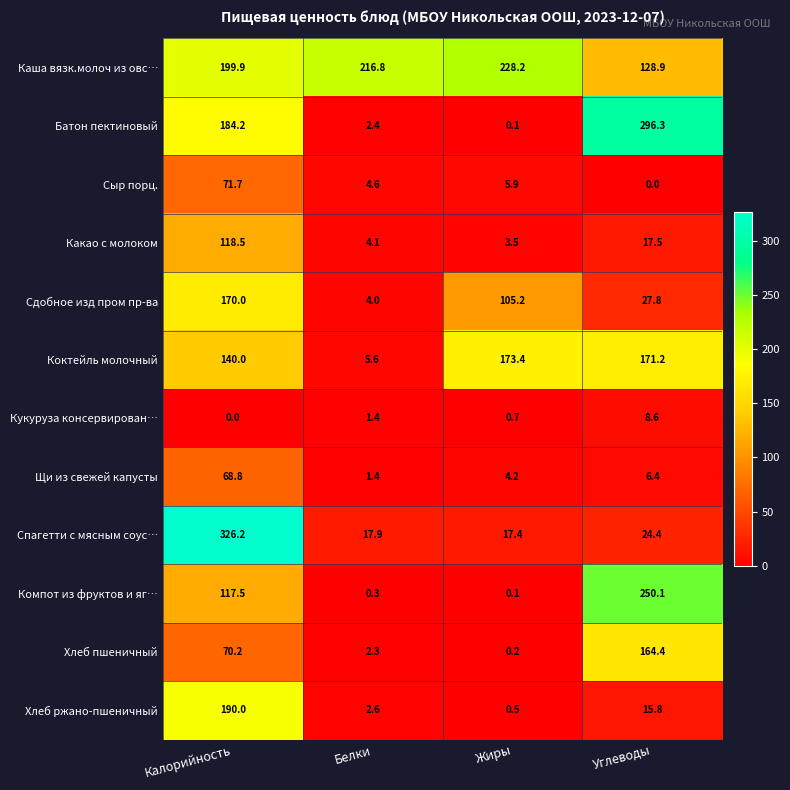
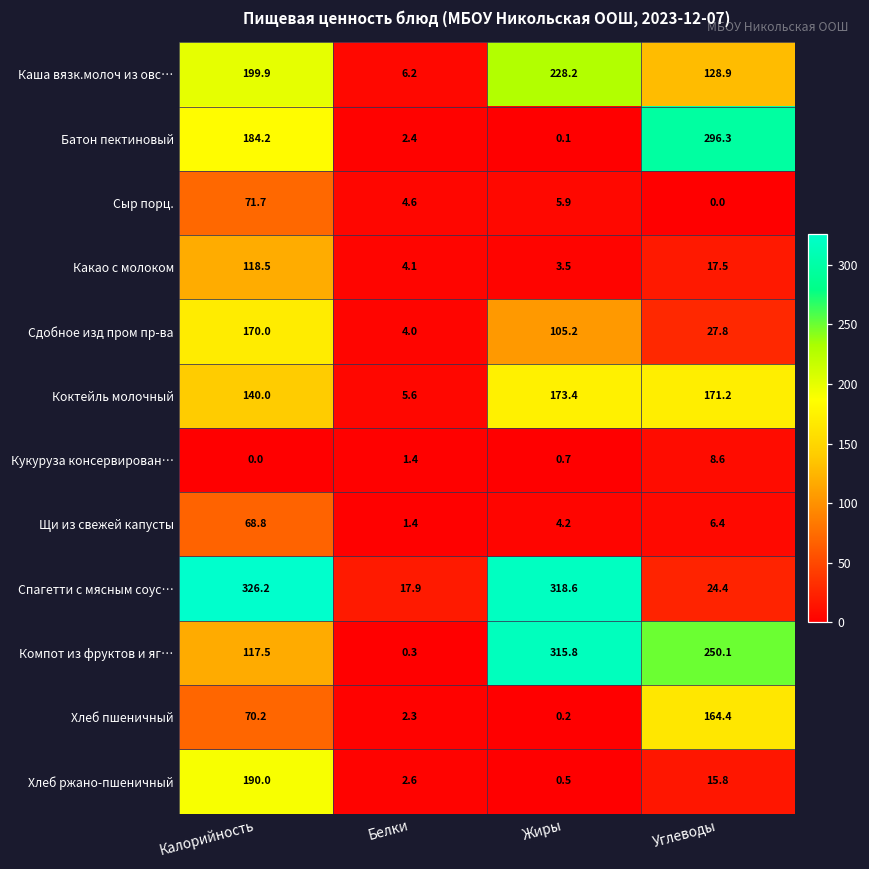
  {
    "Каша вязк.молоч из овс…": {
      "Калорийность": 199.9,
-     "Белки": 216.8,
+     "Белки": 6.2,
      "Жиры": 228.2,
      "Углеводы": 128.9
    },
    "Батон пектиновый": {
      "Калорийность": 184.2,
      "Белки": 2.4,
      "Жиры": 0.1,
      "Углеводы": 296.3
    },
    "Сыр порц.": {
      "Калорийность": 71.7,
      "Белки": 4.6,
      "Жиры": 5.9,
      "Углеводы": 0.0
    },
    "Какао с молоком": {
      "Калорийность": 118.5,
      "Белки": 4.1,
      "Жиры": 3.5,
      "Углеводы": 17.5
    },
    "Сдобное изд пром пр-ва": {
      "Калорийность": 170.0,
      "Белки": 4.0,
      "Жиры": 105.2,
      "Углеводы": 27.8
    },
    "Коктейль молочный": {
      "Калорийность": 140.0,
      "Белки": 5.6,
      "Жиры": 173.4,
      "Углеводы": 171.2
    },
    "Кукуруза консервирован…": {
      "Калорийность": 0.0,
      "Белки": 1.4,
      "Жиры": 0.7,
      "Углеводы": 8.6
    },
    "Щи из свежей капусты": {
      "Калорийность": 68.8,
      "Белки": 1.4,
      "Жиры": 4.2,
      "Углеводы": 6.4
    },
    "Спагетти с мясным соус…": {
      "Калорийность": 326.2,
      "Белки": 17.9,
-     "Жиры": 17.4,
+     "Жиры": 318.6,
      "Углеводы": 24.4
    },
    "Компот из фруктов и яг…": {
      "Калорийность": 117.5,
      "Белки": 0.3,
-     "Жиры": 0.1,
+     "Жиры": 315.8,
      "Углеводы": 250.1
    },
    "Хлеб пшеничный": {
      "Калорийность": 70.2,
      "Белки": 2.3,
      "Жиры": 0.2,
      "Углеводы": 164.4
    },
    "Хлеб ржано-пшеничный": {
      "Калорийность": 190.0,
      "Белки": 2.6,
      "Жиры": 0.5,
      "Углеводы": 15.8
    }
  }
